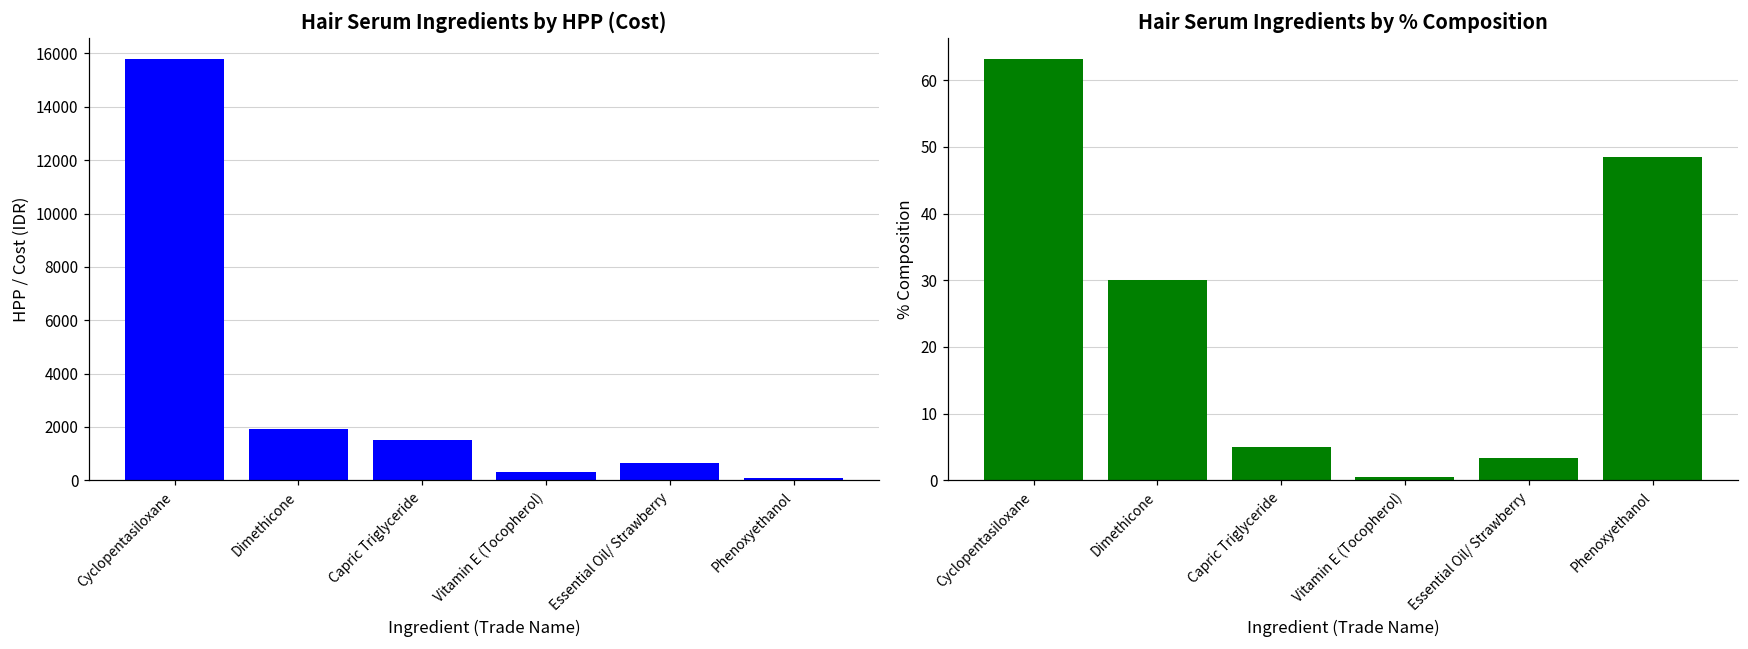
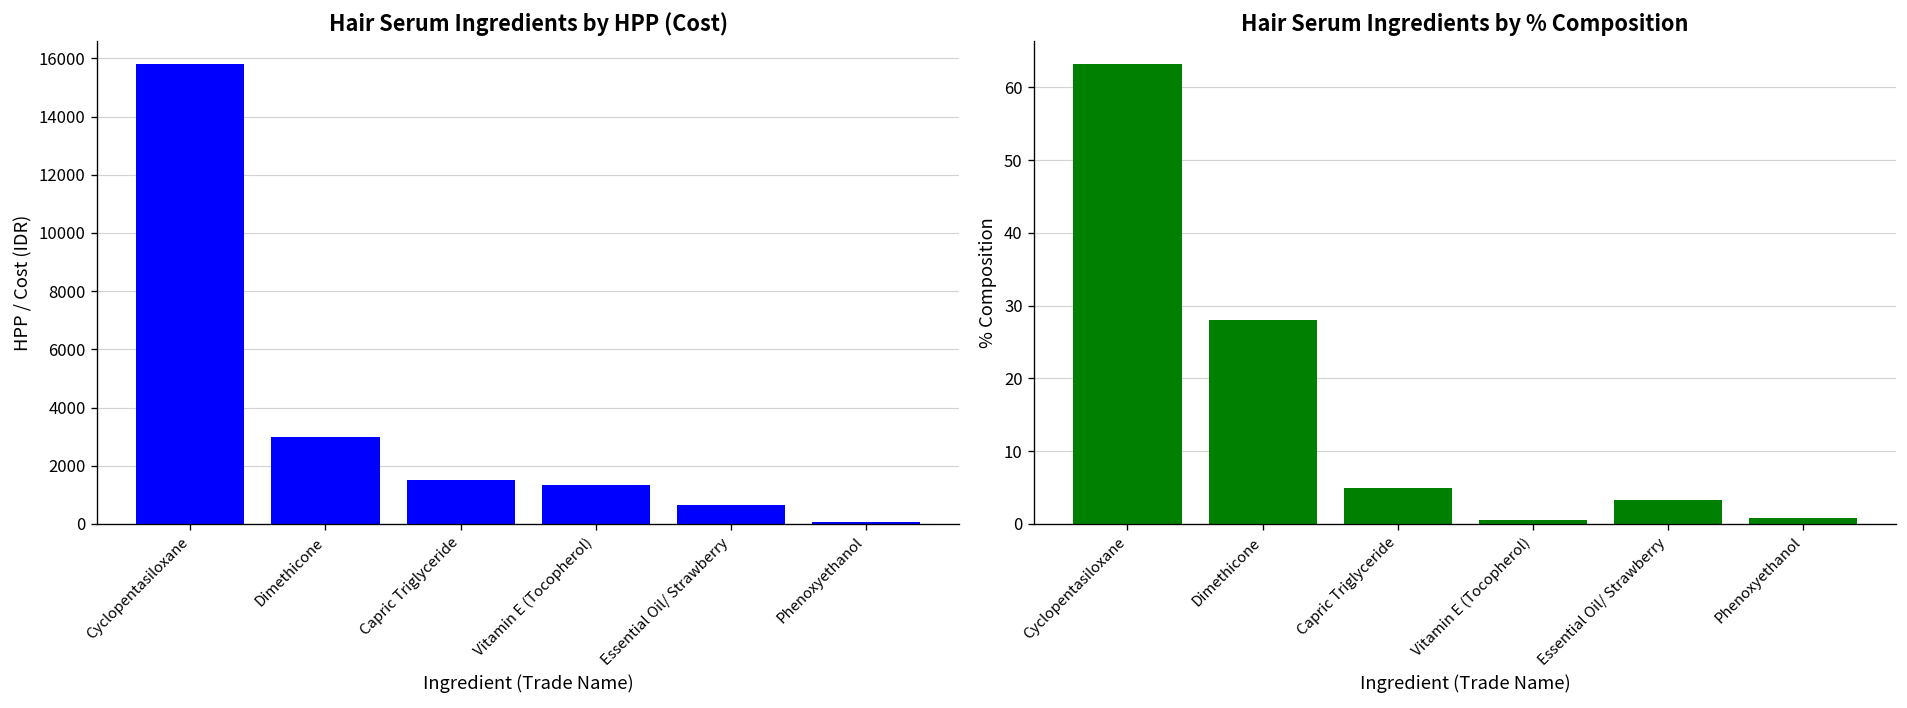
  {
    "Hair Serum Ingredients by HPP (Cost)": {
      "Cyclopentasiloxane": 15800,
-     "Dimethicone": 1900,
+     "Dimethicone": 3000,
      "Capric Triglyceride": 1500,
-     "Vitamin E (Tocopherol)": 300,
+     "Vitamin E (Tocopherol)": 1400,
      "Essential Oil/ Strawberry": 700
    },
    "Hair Serum Ingredients by % Composition": {
      "Cyclopentasiloxane": 63,
-     "Dimethicone": 30,
+     "Dimethicone": 28,
      "Capric Triglyceride": 5,
      "Vitamin E (Tocopherol)": 1,
      "Essential Oil/ Strawberry": 3,
-     "Phenoxyethanol": 49
+     "Phenoxyethanol": 1
    }
  }
